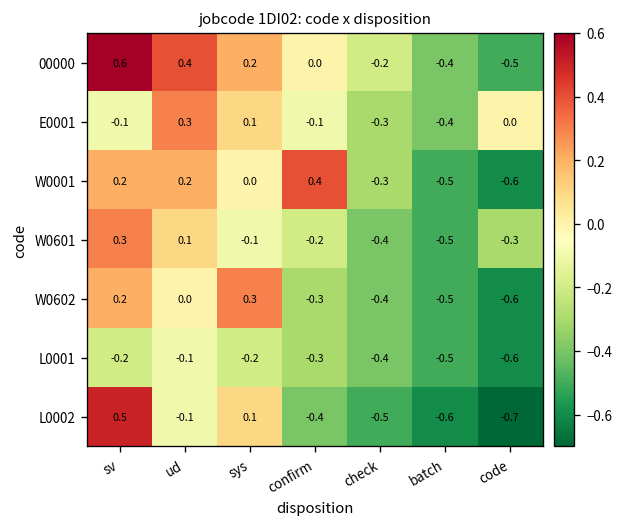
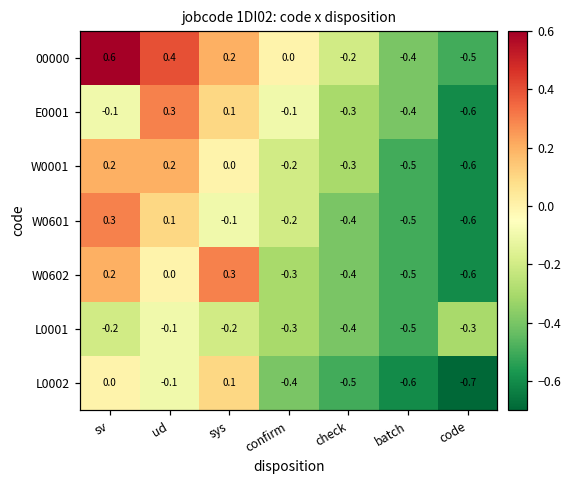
  {
    "E0001": {
-     "code": 0.0
+     "code": -0.6
    },
    "W0001": {
-     "confirm": 0.4
+     "confirm": -0.2
    },
    "W0601": {
-     "code": -0.3
+     "code": -0.6
    },
    "L0001": {
-     "code": -0.6
+     "code": -0.3
    },
    "L0002": {
-     "sv": 0.5
+     "sv": 0.0
    }
  }
